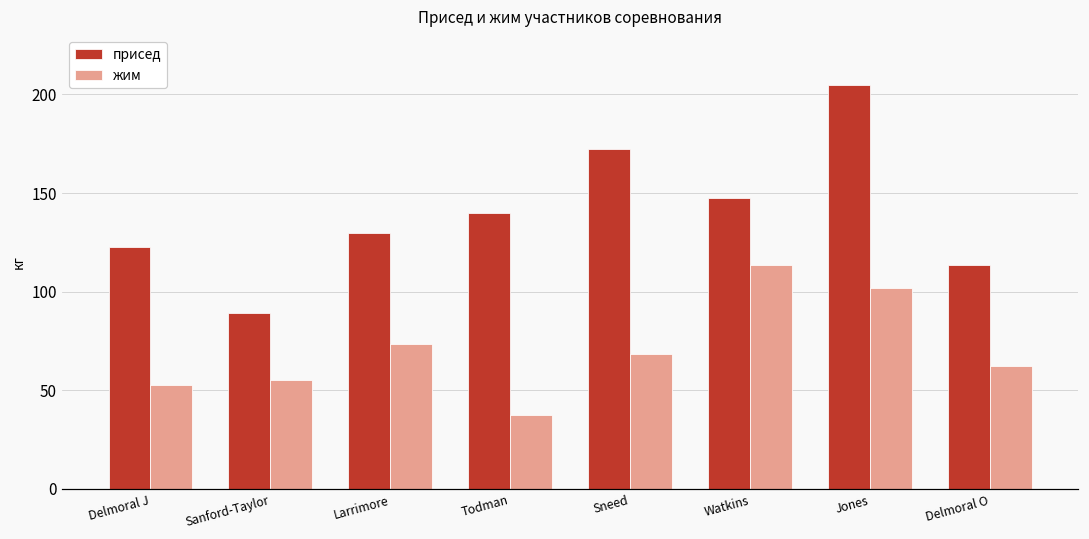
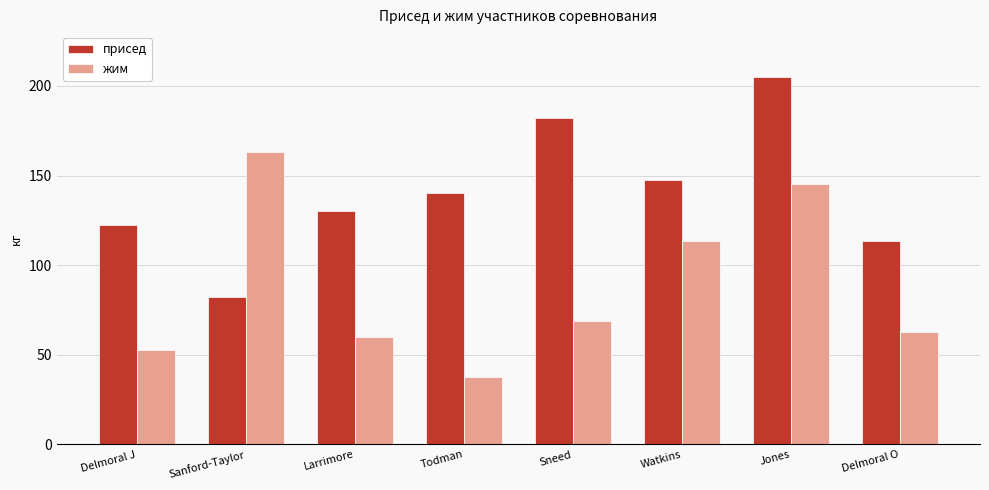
  {
    "присед": {
      "Delmoral J": 123,
-     "Sanford-Taylor": 89,
+     "Sanford-Taylor": 83,
      "Larrimore": 130,
      "Todman": 140,
-     "Sneed": 173,
+     "Sneed": 182,
      "Watkins": 148,
      "Jones": 205,
      "Delmoral O": 113
    },
    "жим": {
      "Delmoral J": 53,
-     "Sanford-Taylor": 55,
-     "Larrimore": 74,
+     "Sanford-Taylor": 163,
+     "Larrimore": 60,
      "Todman": 38,
      "Sneed": 69,
      "Watkins": 114,
-     "Jones": 102,
+     "Jones": 145,
      "Delmoral O": 63
    }
  }
